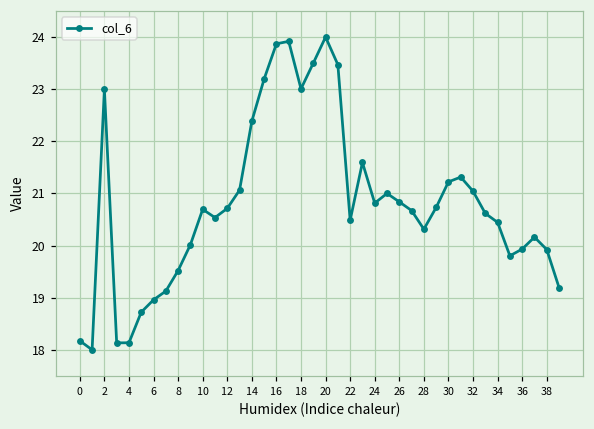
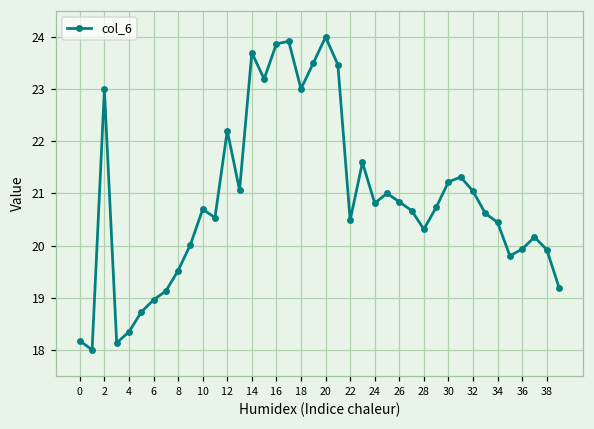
  {
    "0": 18.2,
    "2": 23.0,
-   "4": 18.1,
+   "4": 18.3,
    "6": 19.0,
    "8": 19.5,
    "10": 20.7,
-   "12": 20.7,
-   "14": 22.4,
+   "12": 22.2,
+   "14": 23.7,
    "16": 23.9,
    "18": 23.0,
    "20": 24.0,
    "22": 20.5,
    "24": 20.8,
    "26": 20.8,
    "28": 20.3,
    "30": 21.2,
    "32": 21.0,
    "34": 20.4,
    "36": 19.9,
    "38": 19.9
  }
